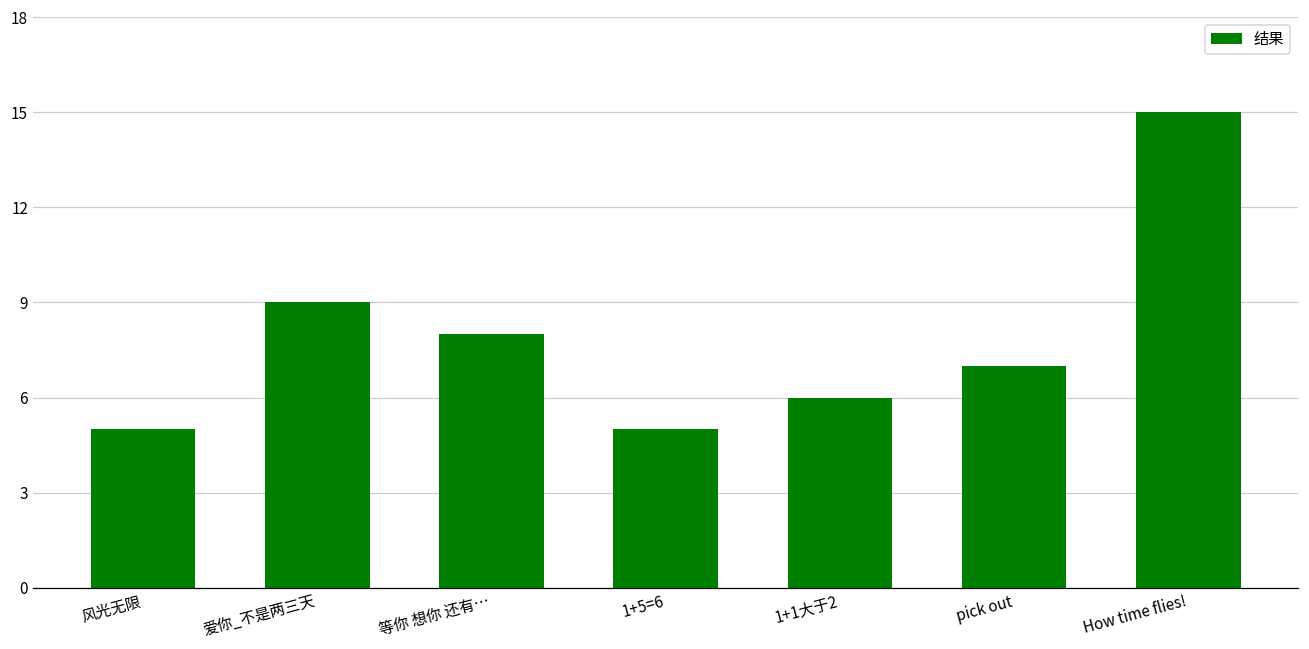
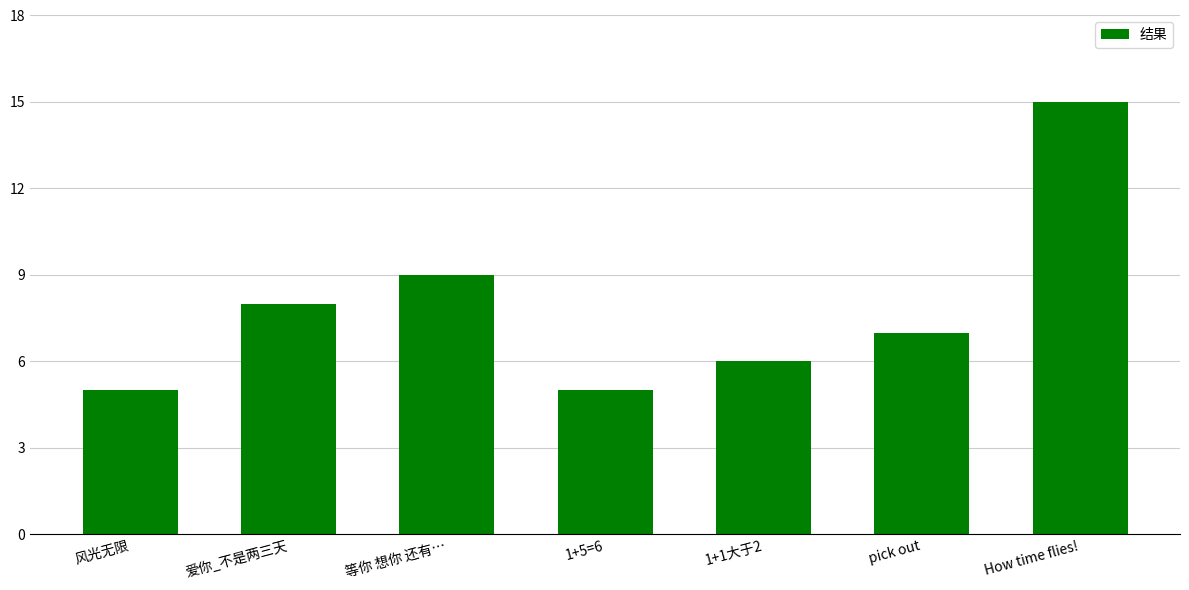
  {
    "风光无限": 5,
-   "爱你_不是两三天": 9,
-   "等你 想你 还有…": 8,
+   "爱你_不是两三天": 8,
+   "等你 想你 还有…": 9,
    "1+5=6": 5,
    "1+1大于2": 6,
    "pick out": 7,
    "How time flies!": 15
  }
